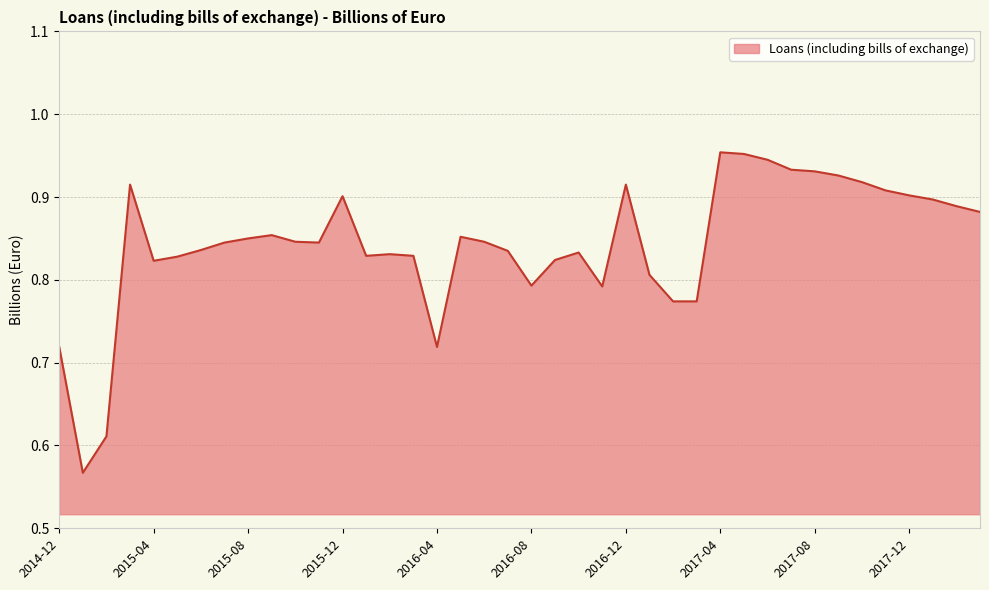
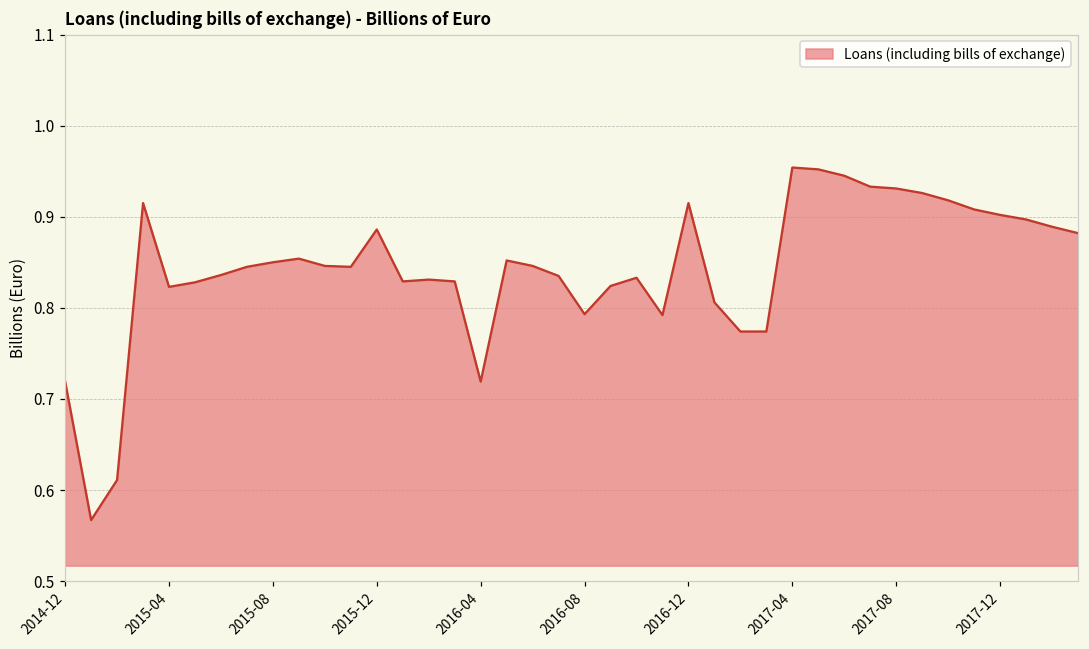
  {
    "2014-12": 0.72,
    "2015-04": 0.82,
    "2015-08": 0.85,
-   "2015-12": 0.90,
+   "2015-12": 0.89,
    "2016-04": 0.72,
    "2016-08": 0.79,
    "2016-12": 0.92,
    "2017-04": 0.95,
    "2017-08": 0.93,
    "2017-12": 0.90
  }
